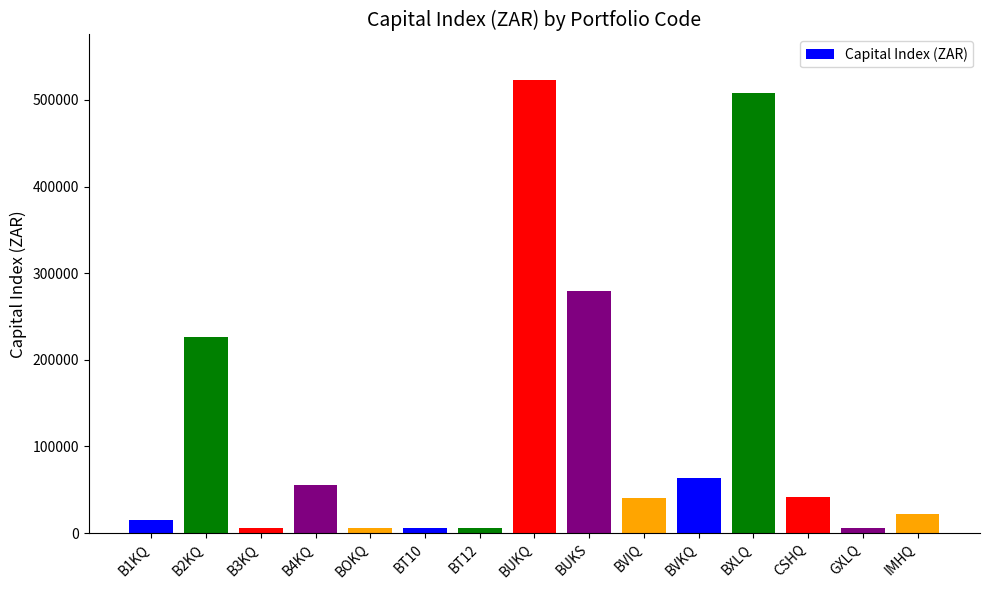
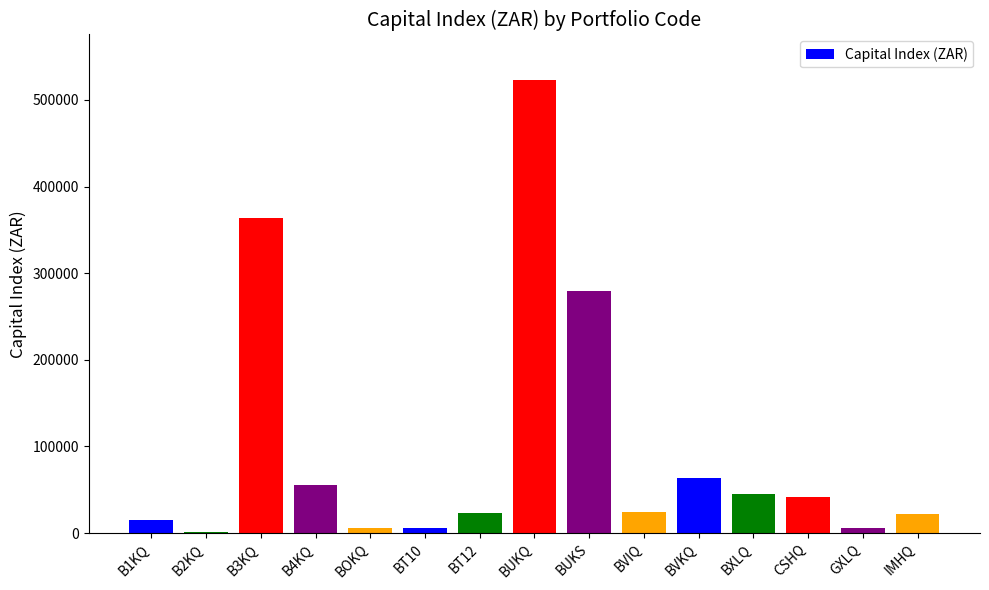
  {
    "B1KQ": 10000,
-   "B2KQ": 230000,
-   "B3KQ": 10000,
+   "B2KQ": 0,
+   "B3KQ": 360000,
    "B4KQ": 60000,
    "BOKQ": 10000,
    "BT10": 10000,
-   "BT12": 10000,
+   "BT12": 20000,
    "BUKQ": 520000,
    "BUKS": 280000,
-   "BVIQ": 40000,
+   "BVIQ": 20000,
    "BVKQ": 60000,
-   "BXLQ": 510000,
+   "BXLQ": 40000,
    "CSHQ": 40000,
    "GXLQ": 10000,
    "IMHQ": 20000
  }
